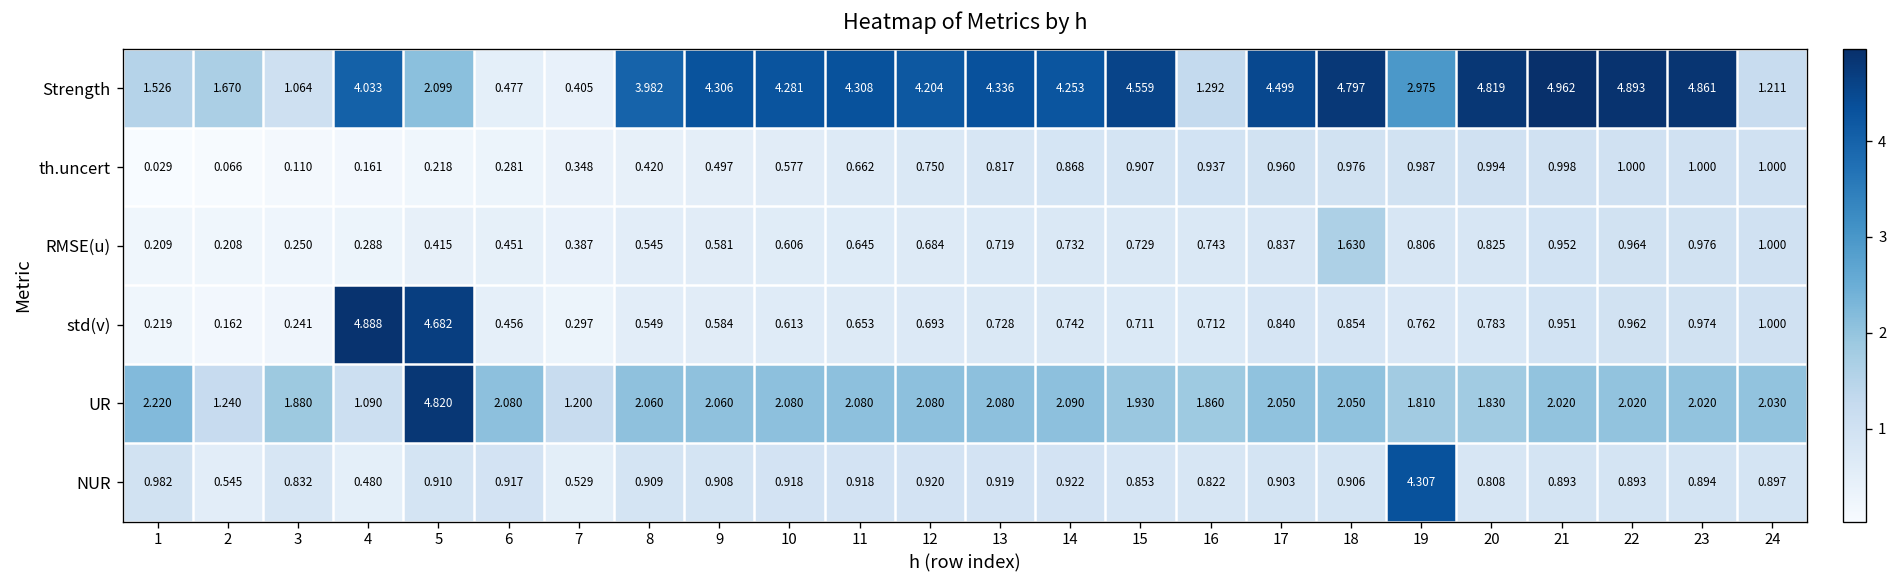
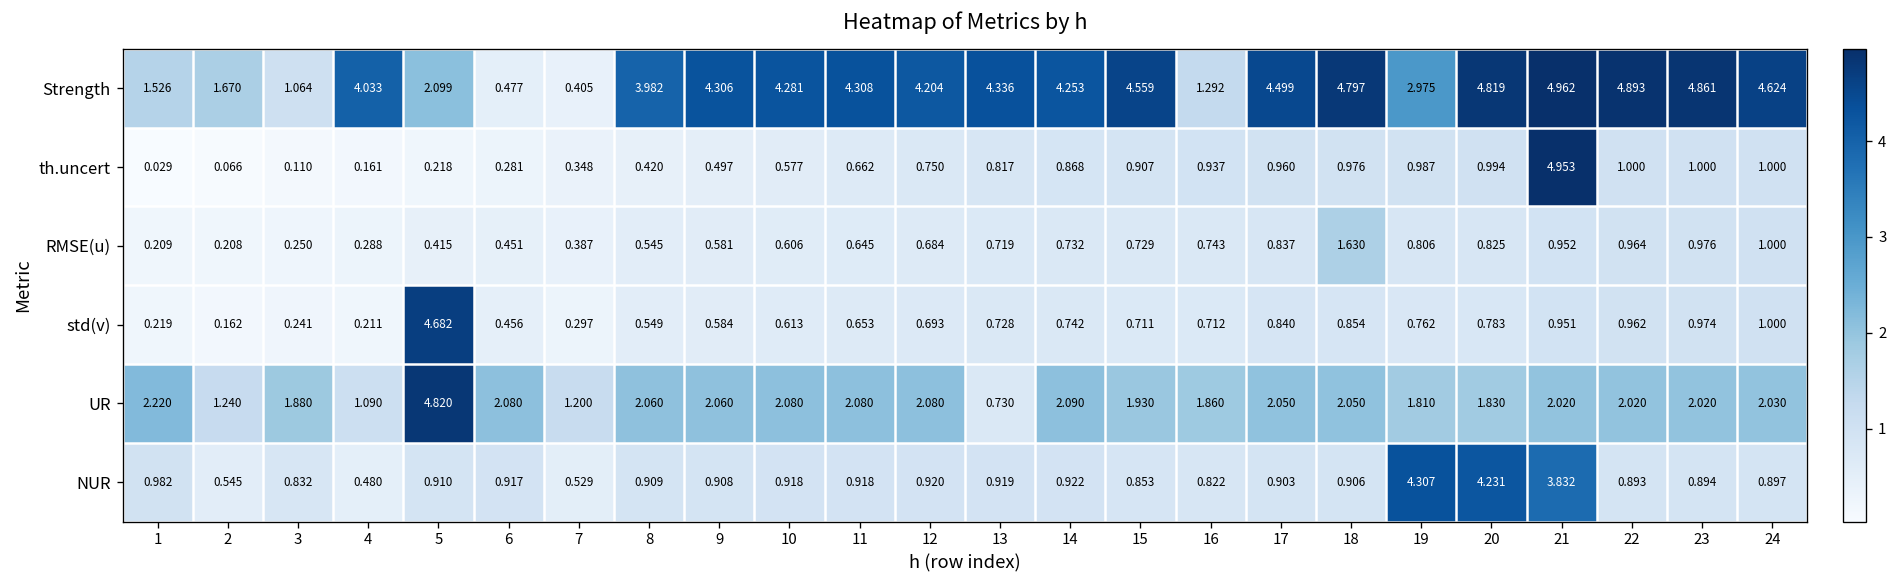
  {
    "Strength": {
      "1": 1.526,
      "2": 1.670,
      "3": 1.064,
      "4": 4.033,
      "5": 2.099,
      "6": 0.477,
      "7": 0.405,
      "8": 3.982,
      "9": 4.306,
      "10": 4.281,
      "11": 4.308,
      "12": 4.204,
      "13": 4.336,
      "14": 4.253,
      "15": 4.559,
      "16": 1.292,
      "17": 4.499,
      "18": 4.797,
      "19": 2.975,
      "20": 4.819,
      "21": 4.962,
      "22": 4.893,
      "23": 4.861,
-     "24": 1.211
+     "24": 4.624
    },
    "th.uncert": {
      "1": 0.029,
      "2": 0.066,
      "3": 0.110,
      "4": 0.161,
      "5": 0.218,
      "6": 0.281,
      "7": 0.348,
      "8": 0.420,
      "9": 0.497,
      "10": 0.577,
      "11": 0.662,
      "12": 0.750,
      "13": 0.817,
      "14": 0.868,
      "15": 0.907,
      "16": 0.937,
      "17": 0.960,
      "18": 0.976,
      "19": 0.987,
      "20": 0.994,
-     "21": 0.998,
+     "21": 4.953,
      "22": 1.000,
      "23": 1.000,
      "24": 1.000
    },
    "RMSE(u)": {
      "1": 0.209,
      "2": 0.208,
      "3": 0.250,
      "4": 0.288,
      "5": 0.415,
      "6": 0.451,
      "7": 0.387,
      "8": 0.545,
      "9": 0.581,
      "10": 0.606,
      "11": 0.645,
      "12": 0.684,
      "13": 0.719,
      "14": 0.732,
      "15": 0.729,
      "16": 0.743,
      "17": 0.837,
      "18": 1.630,
      "19": 0.806,
      "20": 0.825,
      "21": 0.952,
      "22": 0.964,
      "23": 0.976,
      "24": 1.000
    },
    "std(v)": {
      "1": 0.219,
      "2": 0.162,
      "3": 0.241,
-     "4": 4.888,
+     "4": 0.211,
      "5": 4.682,
      "6": 0.456,
      "7": 0.297,
      "8": 0.549,
      "9": 0.584,
      "10": 0.613,
      "11": 0.653,
      "12": 0.693,
      "13": 0.728,
      "14": 0.742,
      "15": 0.711,
      "16": 0.712,
      "17": 0.840,
      "18": 0.854,
      "19": 0.762,
      "20": 0.783,
      "21": 0.951,
      "22": 0.962,
      "23": 0.974,
      "24": 1.000
    },
    "UR": {
      "1": 2.220,
      "2": 1.240,
      "3": 1.880,
      "4": 1.090,
      "5": 4.820,
      "6": 2.080,
      "7": 1.200,
      "8": 2.060,
      "9": 2.060,
      "10": 2.080,
      "11": 2.080,
      "12": 2.080,
-     "13": 2.080,
+     "13": 0.730,
      "14": 2.090,
      "15": 1.930,
      "16": 1.860,
      "17": 2.050,
      "18": 2.050,
      "19": 1.810,
      "20": 1.830,
      "21": 2.020,
      "22": 2.020,
      "23": 2.020,
      "24": 2.030
    },
    "NUR": {
      "1": 0.982,
      "2": 0.545,
      "3": 0.832,
      "4": 0.480,
      "5": 0.910,
      "6": 0.917,
      "7": 0.529,
      "8": 0.909,
      "9": 0.908,
      "10": 0.918,
      "11": 0.918,
      "12": 0.920,
      "13": 0.919,
      "14": 0.922,
      "15": 0.853,
      "16": 0.822,
      "17": 0.903,
      "18": 0.906,
      "19": 4.307,
-     "20": 0.808,
-     "21": 0.893,
+     "20": 4.231,
+     "21": 3.832,
      "22": 0.893,
      "23": 0.894,
      "24": 0.897
    }
  }
